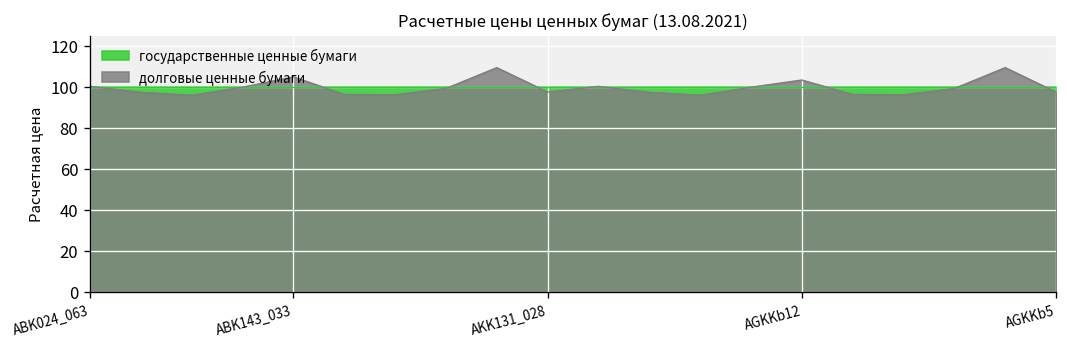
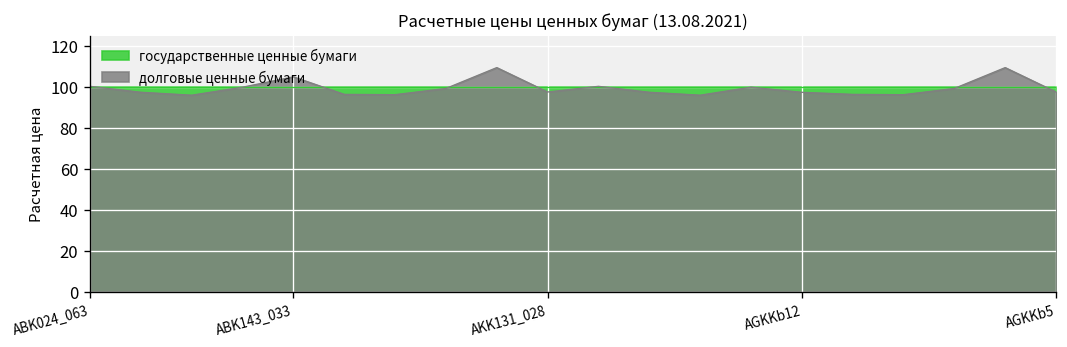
  {
    "государственные ценные бумаги": {
      "ABK143_033": 100,
      "AKK131_028": 100,
      "AGKKb12": 100,
      "AGKKb5": 100
    },
    "долговые ценные бумаги": {
      "ABK143_033": 105,
      "AKK131_028": 97,
-     "AGKKb12": 103,
+     "AGKKb12": 97,
      "AGKKb5": 97
    }
  }
